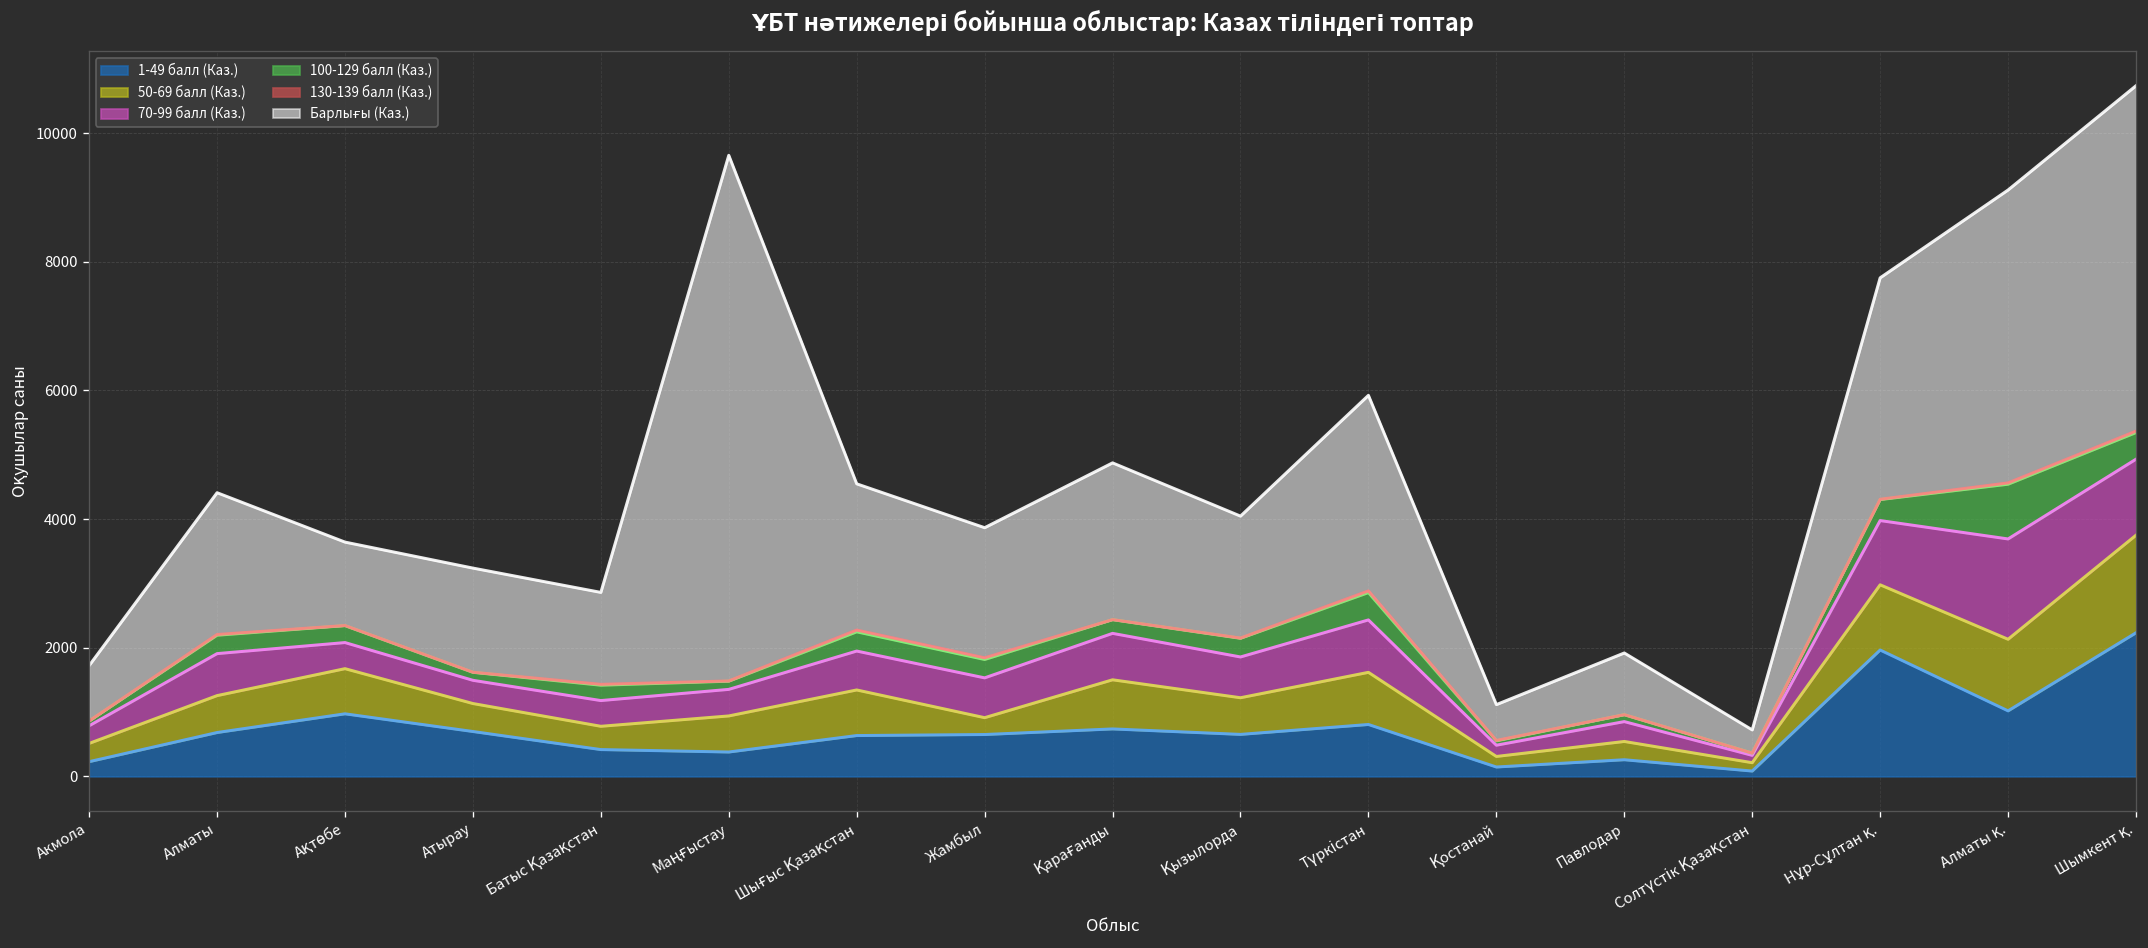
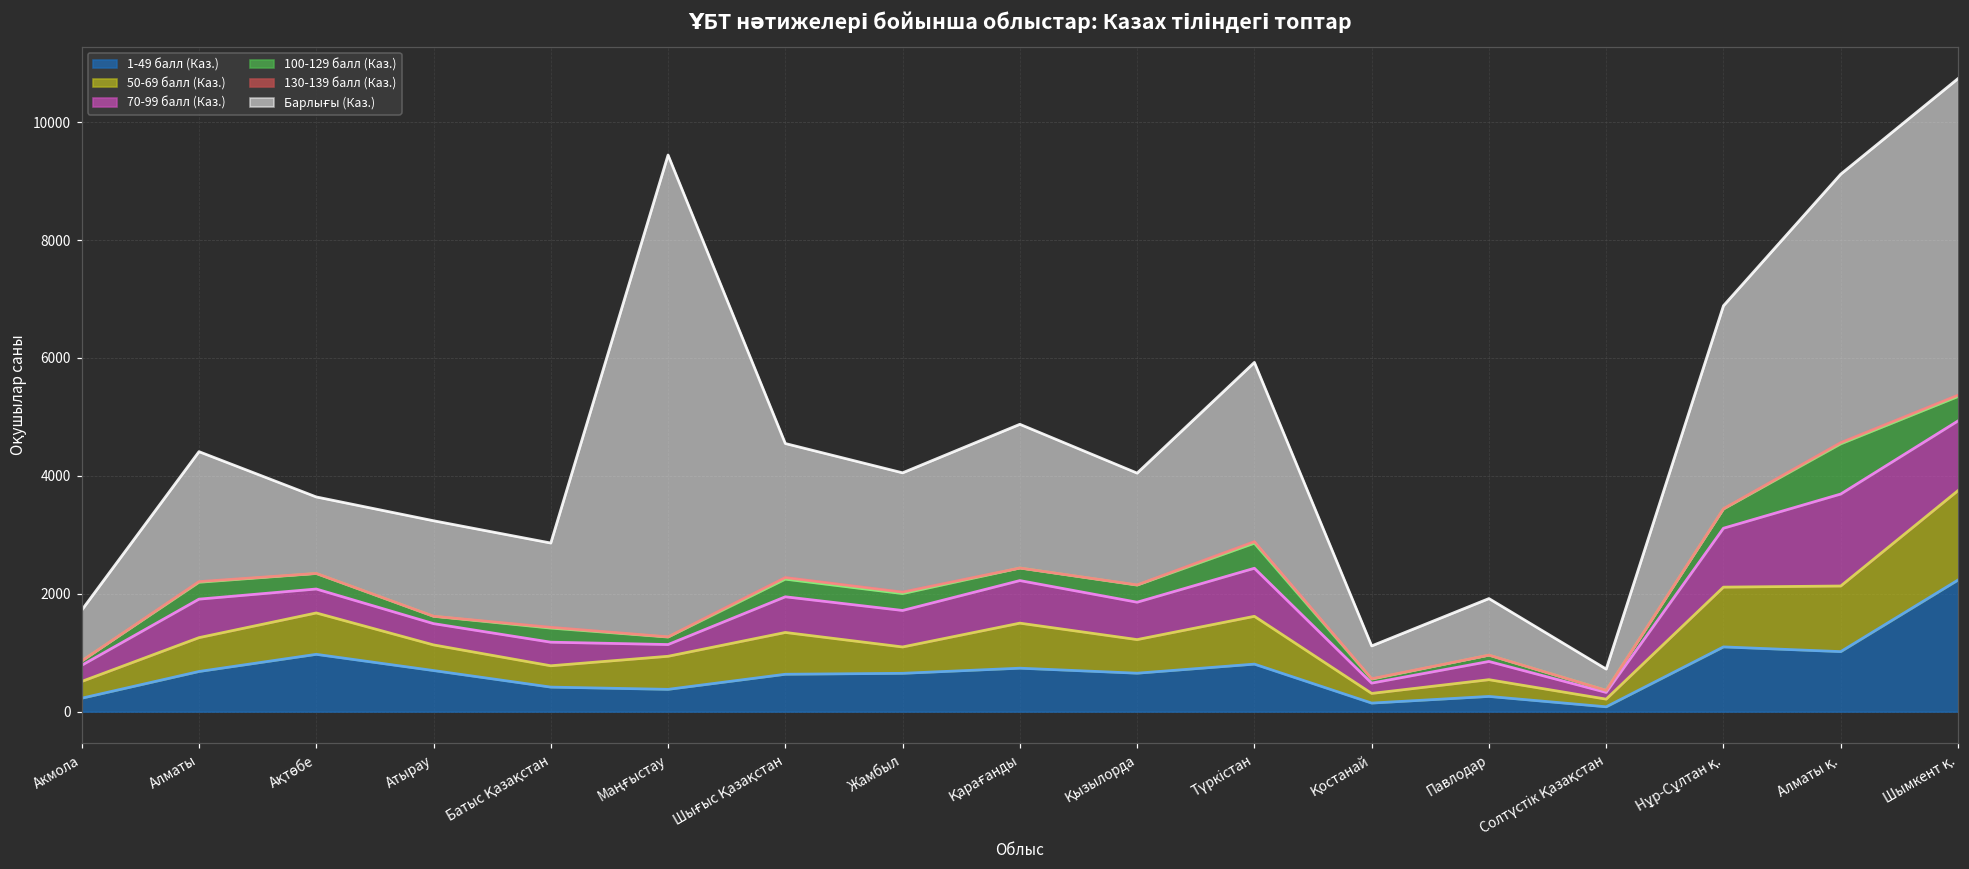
  {
    "1-49 балл (Каз.)": {
      "Акмола": 200,
      "Алматы": 700,
      "Ақтөбе": 1000,
      "Атырау": 700,
      "Батыс Қазақстан": 400,
      "Маңғыстау": 400,
      "Шығыс Қазақстан": 600,
      "Жамбыл": 700,
      "Қарағанды": 700,
      "Қызылорда": 700,
      "Түркістан": 800,
      "Қостанай": 100,
      "Павлодар": 300,
      "Солтүстік Қазақстан": 100,
-     "Нұр-Сұлтан қ.": 2000,
+     "Нұр-Сұлтан қ.": 1100,
      "Алматы қ.": 1000,
      "Шымкент қ.": 2200
    },
    "50-69 балл (Каз.)": {
      "Акмола": 300,
      "Алматы": 600,
      "Ақтөбе": 700,
      "Атырау": 400,
      "Батыс Қазақстан": 400,
      "Маңғыстау": 600,
      "Шығыс Қазақстан": 700,
-     "Жамбыл": 300,
+     "Жамбыл": 400,
      "Қарағанды": 800,
      "Қызылорда": 600,
      "Түркістан": 800,
      "Қостанай": 200,
      "Павлодар": 300,
      "Солтүстік Қазақстан": 100,
      "Нұр-Сұлтан қ.": 1000,
      "Алматы қ.": 1100,
      "Шымкент қ.": 1500
    },
    "70-99 балл (Каз.)": {
      "Акмола": 300,
      "Алматы": 700,
      "Ақтөбе": 400,
      "Атырау": 400,
      "Батыс Қазақстан": 400,
-     "Маңғыстау": 400,
+     "Маңғыстау": 200,
      "Шығыс Қазақстан": 600,
      "Жамбыл": 600,
      "Қарағанды": 700,
      "Қызылорда": 600,
      "Түркістан": 800,
      "Қостанай": 200,
      "Павлодар": 300,
      "Нұр-Сұлтан қ.": 1000,
      "Алматы қ.": 1600,
      "Шымкент қ.": 1200
    },
    "Барлығы (Каз.)": {
      "Акмола": 900,
      "Алматы": 2200,
      "Ақтөбе": 1300,
      "Атырау": 1600,
      "Батыс Қазақстан": 1400,
      "Маңғыстау": 8200,
      "Шығыс Қазақстан": 2300,
      "Жамбыл": 2000,
      "Қарағанды": 2400,
      "Қызылорда": 1900,
      "Түркістан": 3000,
      "Қостанай": 600,
      "Павлодар": 1000,
      "Солтүстік Қазақстан": 400,
      "Нұр-Сұлтан қ.": 3400,
      "Алматы қ.": 4600,
      "Шымкент қ.": 5400
    }
  }
